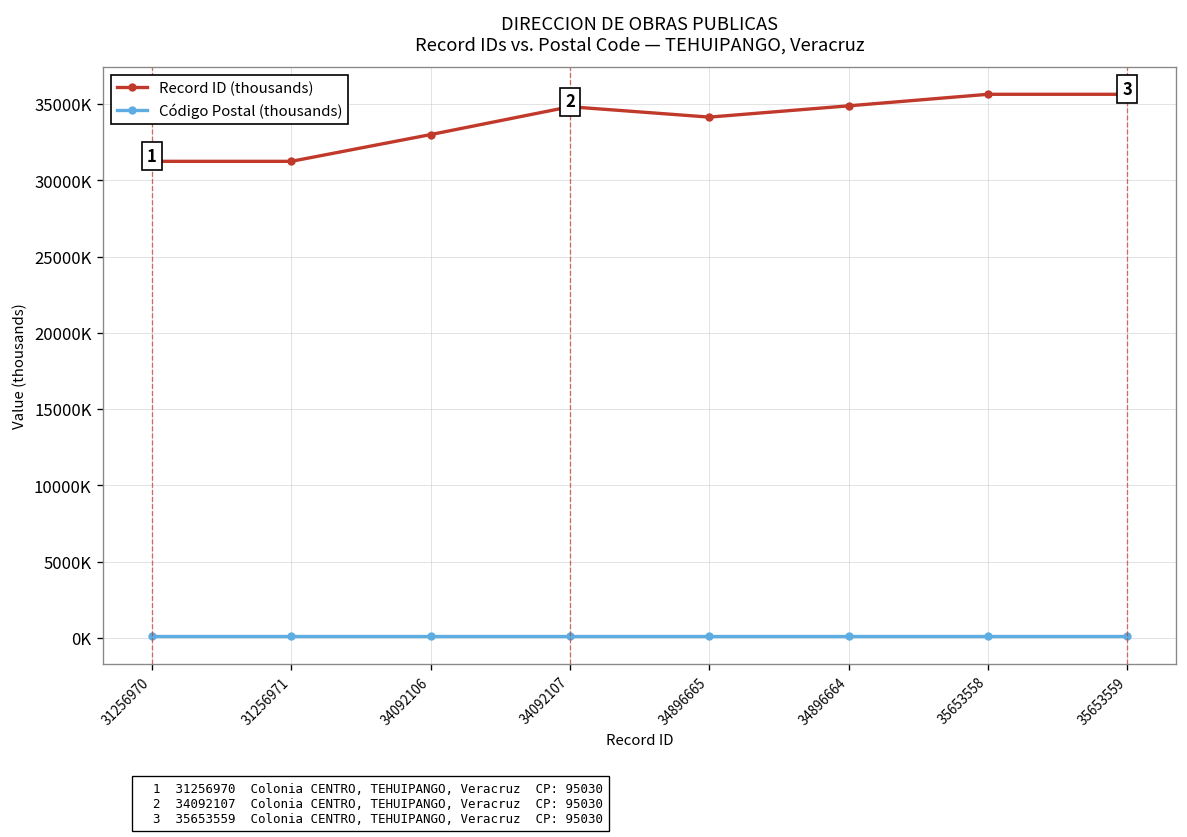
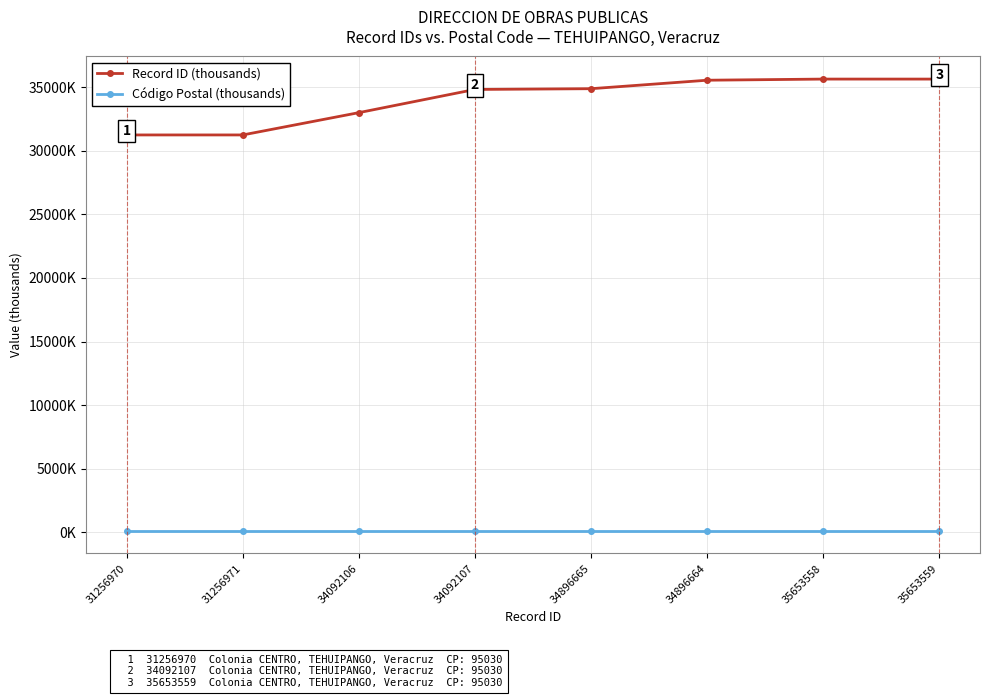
  {
    "Record ID (thousands)": {
      "31256971": 31300000,
      "34092106": 33000000,
-     "34896665": 34200000,
-     "34896664": 34900000,
+     "34896665": 34900000,
+     "34896664": 35600000,
      "35653558": 35700000
    },
    "Código Postal (thousands)": {
      "31256970": 100000,
      "31256971": 100000,
      "34092106": 100000,
      "34092107": 100000,
      "34896665": 100000,
      "34896664": 100000,
      "35653558": 100000,
      "35653559": 100000
    }
  }
